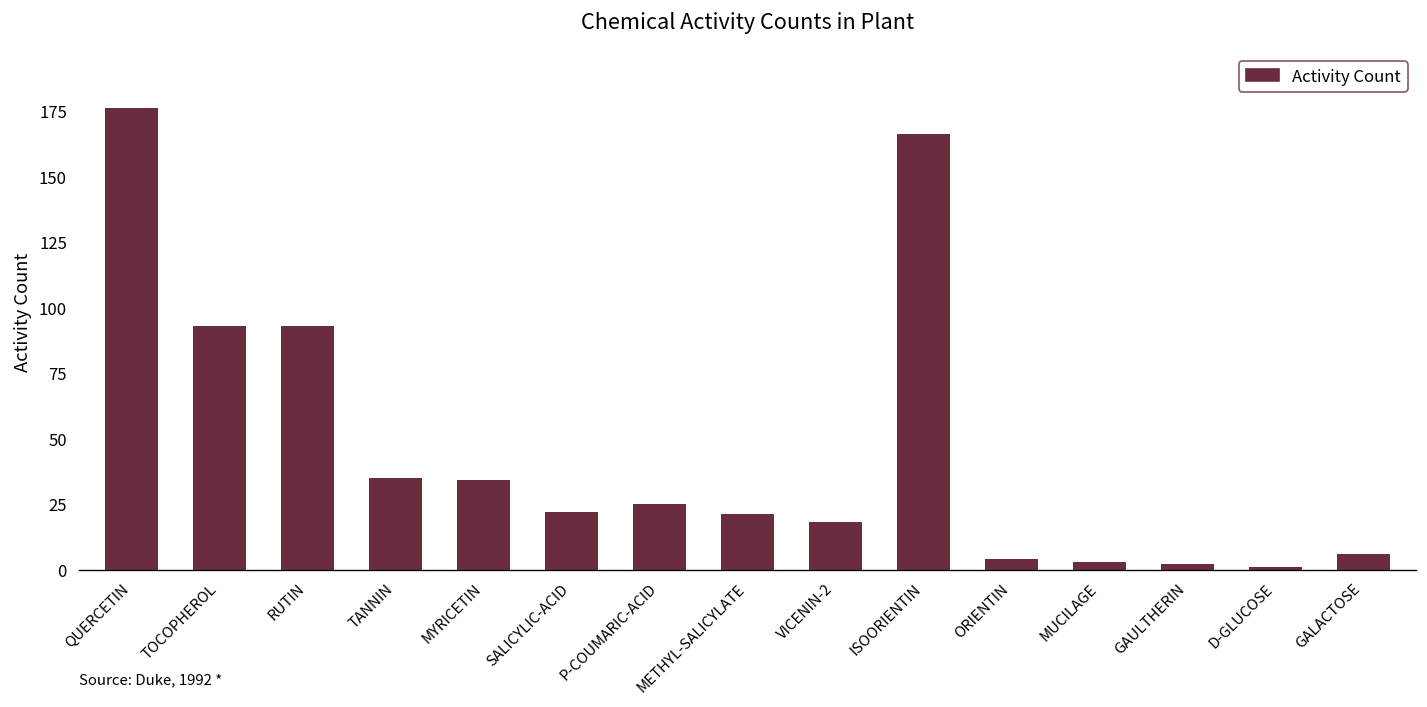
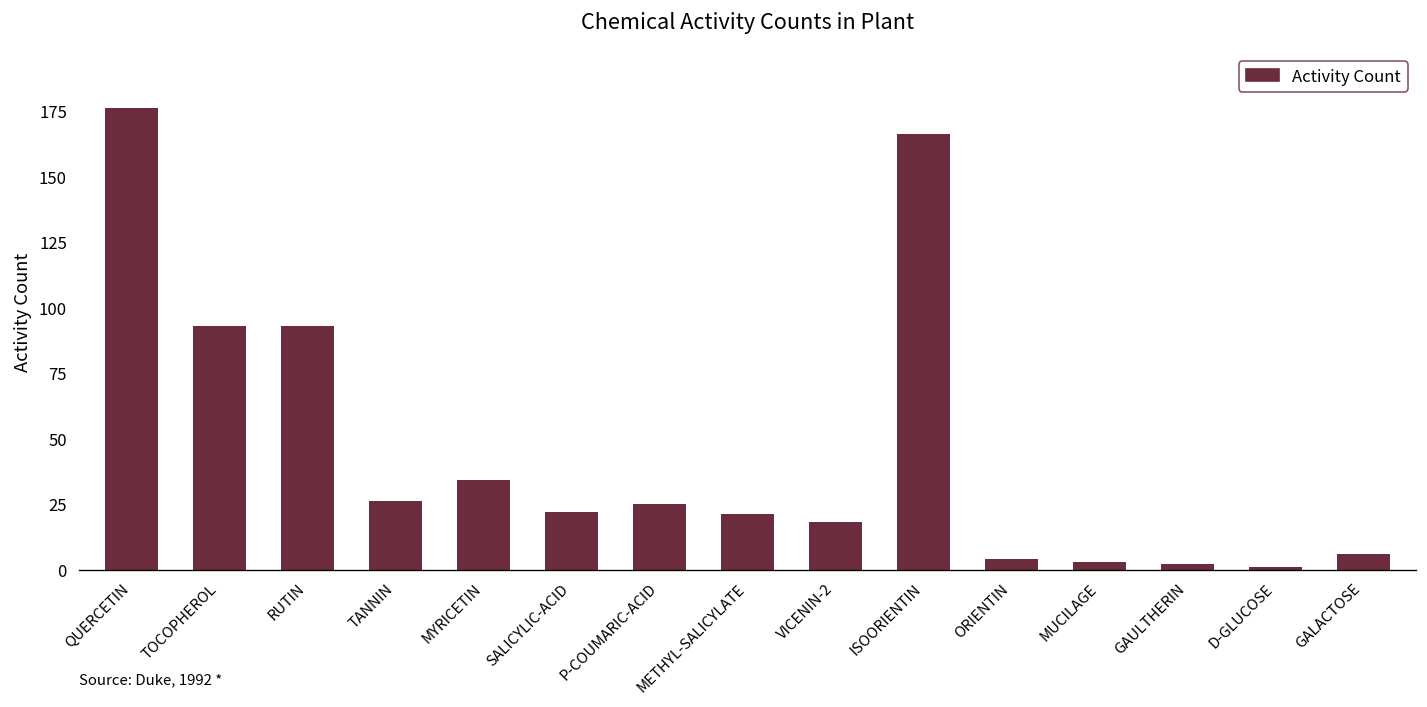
  {
    "QUERCETIN": 176,
    "TOCOPHEROL": 93,
    "RUTIN": 93,
-   "TANNIN": 35,
+   "TANNIN": 26,
    "MYRICETIN": 34,
    "SALICYLIC-ACID": 22,
    "P-COUMARIC-ACID": 25,
    "METHYL-SALICYLATE": 21,
    "VICENIN-2": 18,
    "ISOORIENTIN": 166,
    "ORIENTIN": 4,
    "MUCILAGE": 3,
    "GAULTHERIN": 2,
    "GALACTOSE": 6
  }
